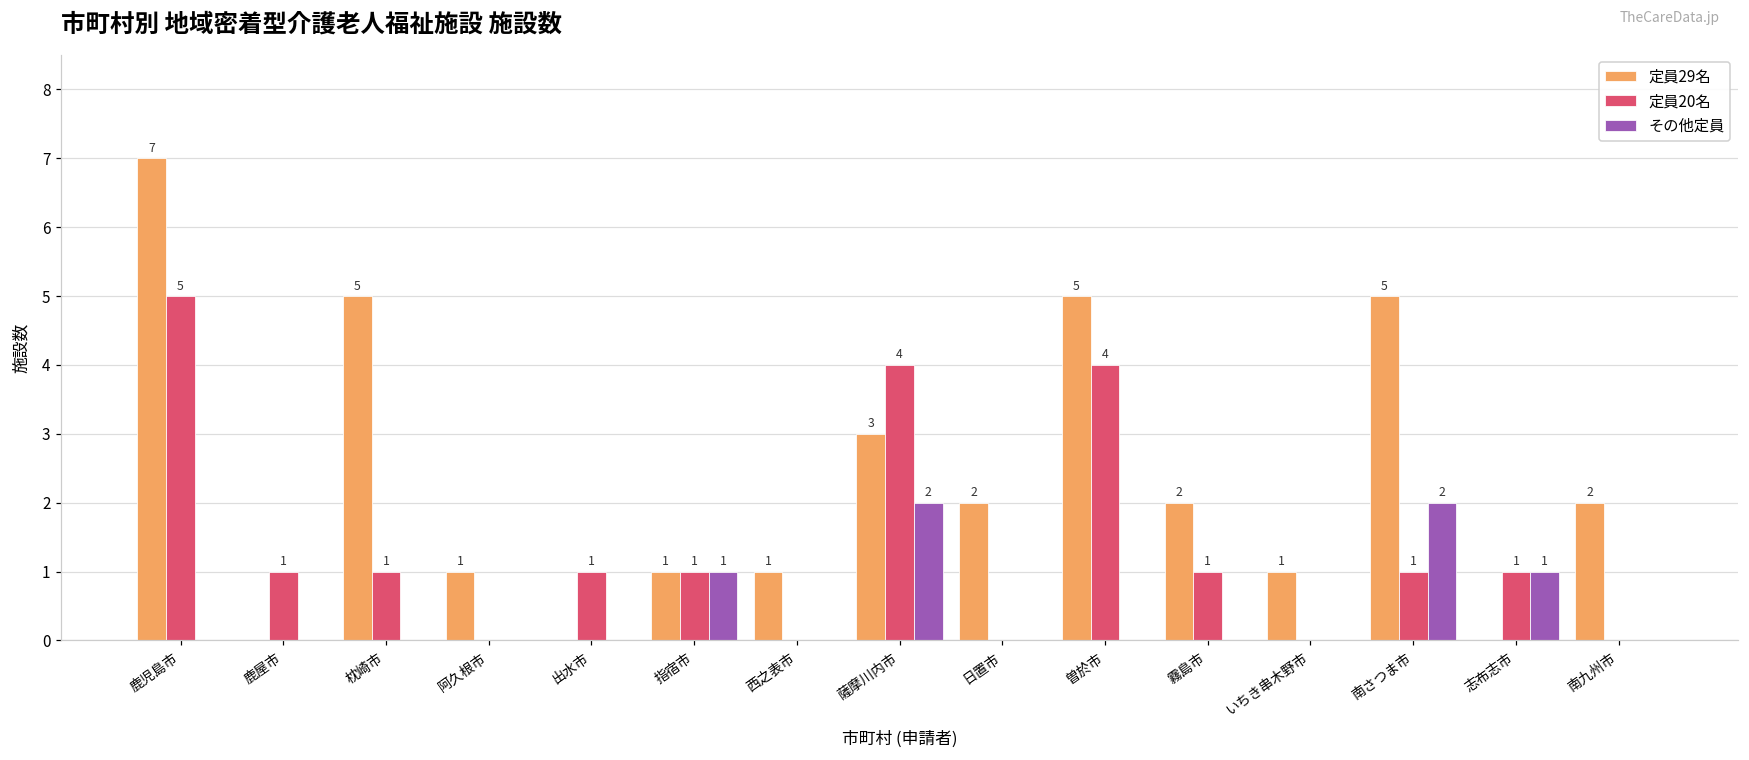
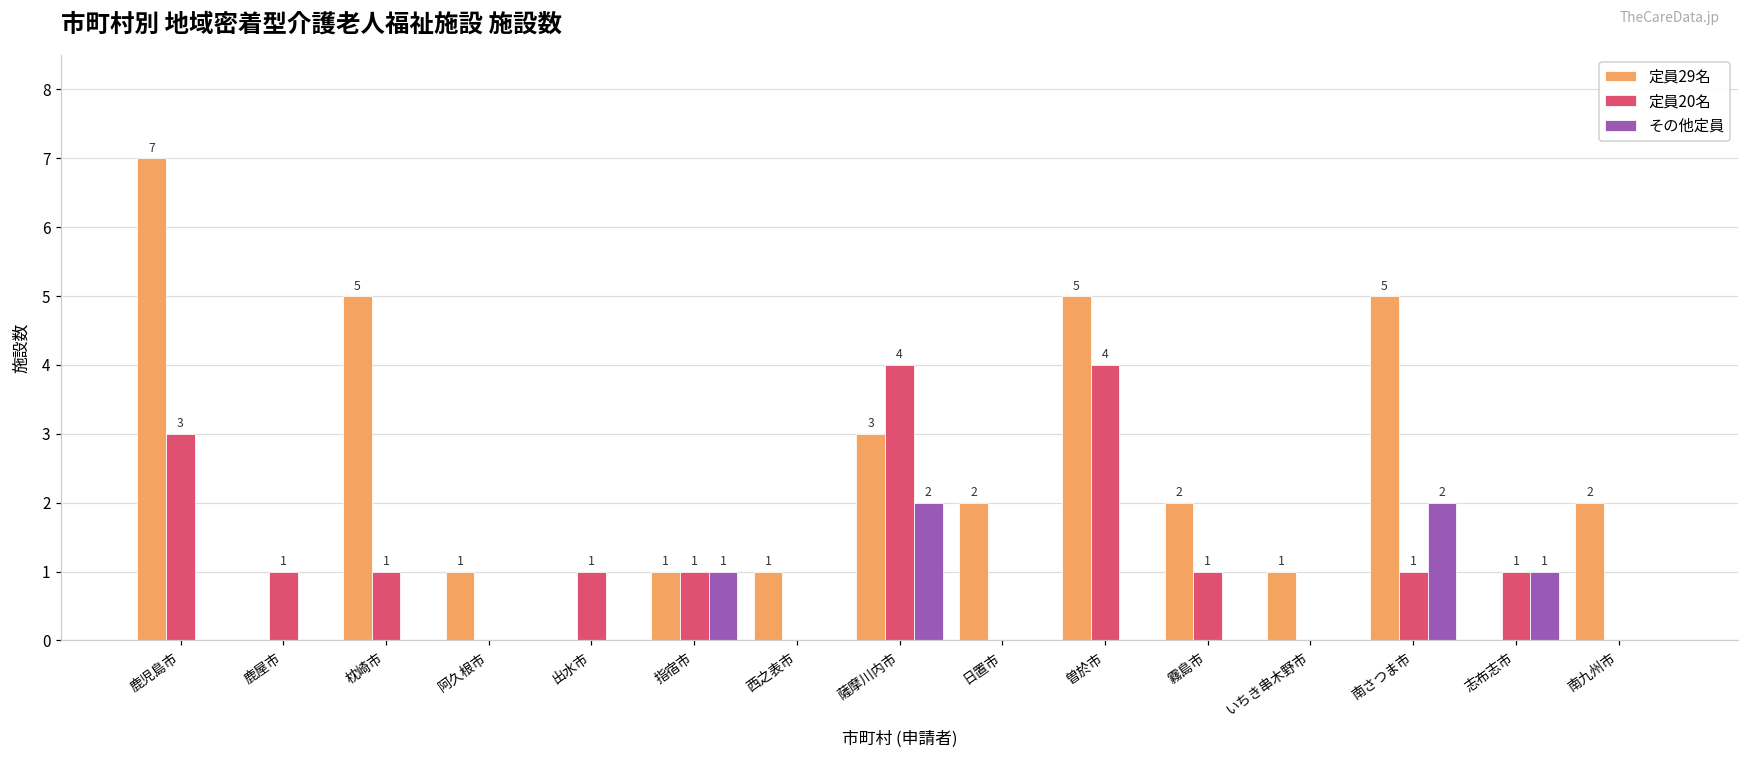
  {
    "定員29名": {
      "鹿児島市": 7,
      "枕崎市": 5,
      "阿久根市": 1,
      "指宿市": 1,
      "西之表市": 1,
      "薩摩川内市": 3,
      "日置市": 2,
      "曽於市": 5,
      "霧島市": 2,
      "いちき串木野市": 1,
      "南さつま市": 5,
      "南九州市": 2
    },
    "定員20名": {
-     "鹿児島市": 5,
+     "鹿児島市": 3,
      "鹿屋市": 1,
      "枕崎市": 1,
      "出水市": 1,
      "指宿市": 1,
      "薩摩川内市": 4,
      "曽於市": 4,
      "霧島市": 1,
      "南さつま市": 1,
      "志布志市": 1
    },
    "その他定員": {
      "指宿市": 1,
      "薩摩川内市": 2,
      "南さつま市": 2,
      "志布志市": 1
    }
  }
